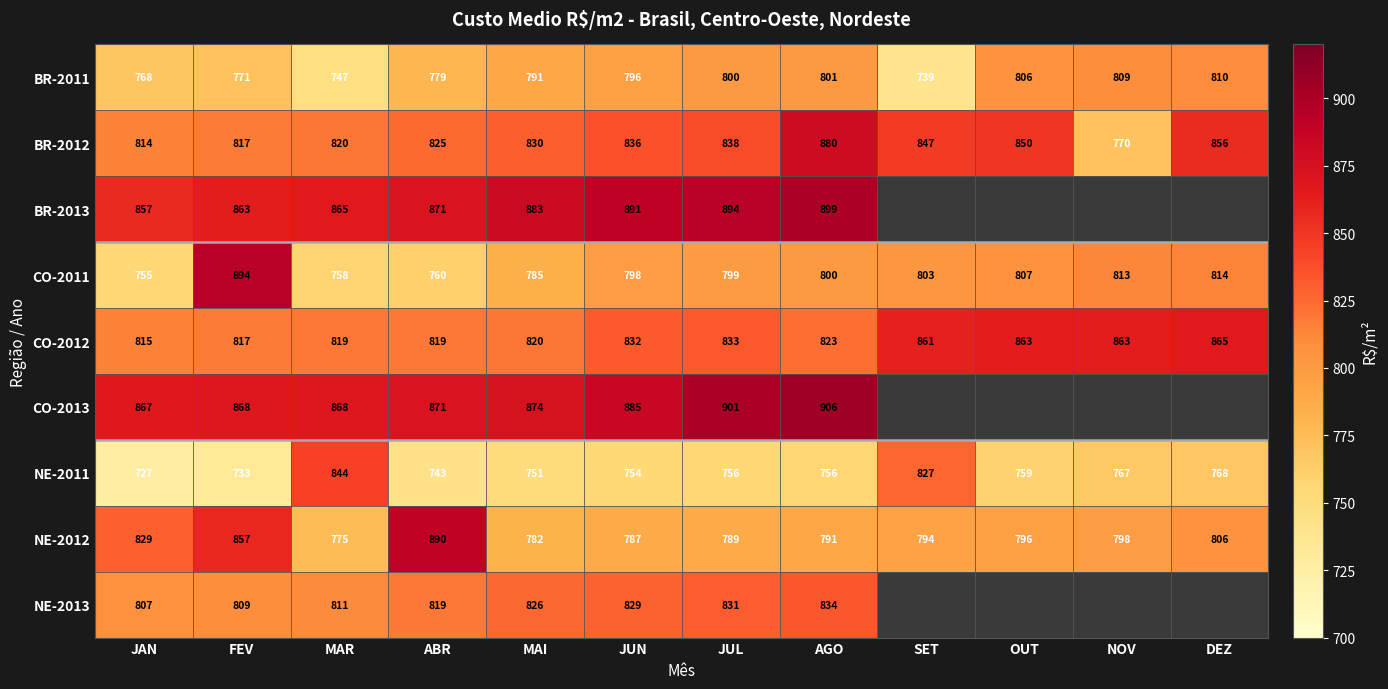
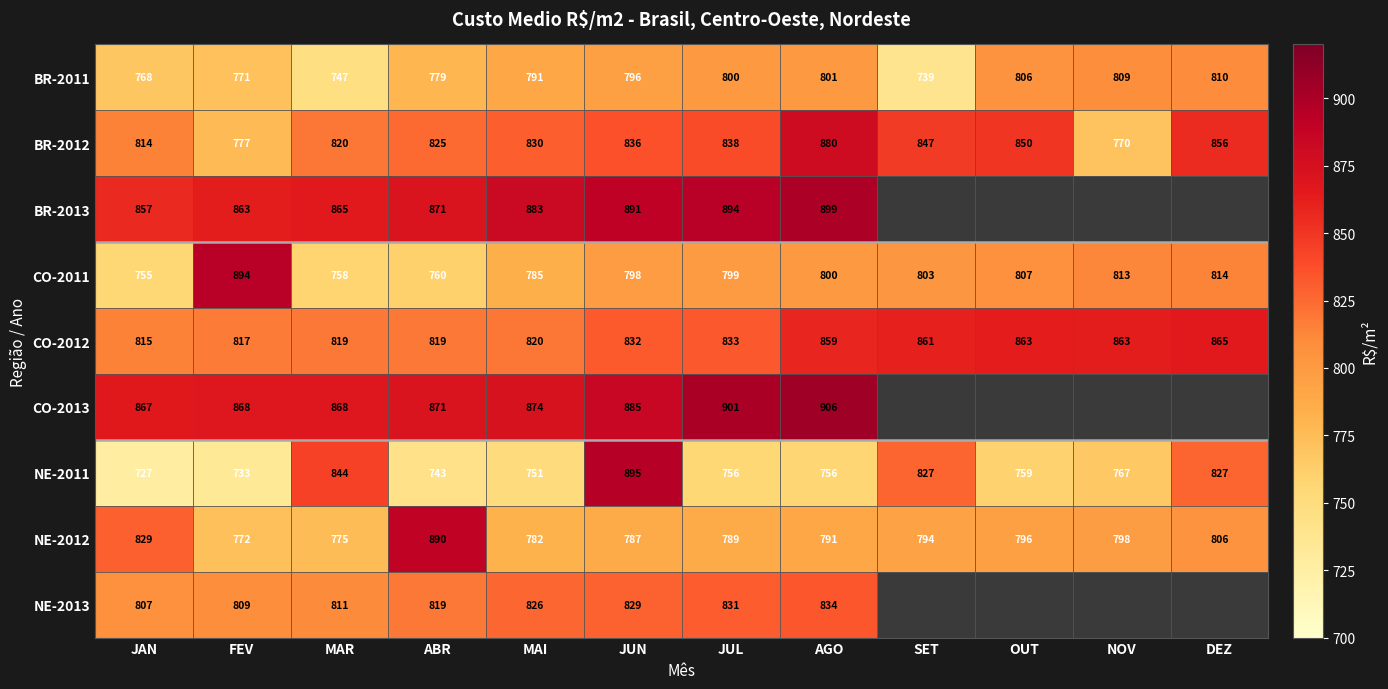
  {
    "BR-2011": {
      "JAN": 768,
      "FEV": 771,
      "MAR": 747,
      "ABR": 779,
      "MAI": 791,
      "JUN": 796,
      "JUL": 800,
      "AGO": 801,
      "SET": 739,
      "OUT": 806,
      "NOV": 809,
      "DEZ": 810
    },
    "BR-2012": {
      "JAN": 814,
-     "FEV": 817,
+     "FEV": 777,
      "MAR": 820,
      "ABR": 825,
      "MAI": 830,
      "JUN": 836,
      "JUL": 838,
      "AGO": 880,
      "SET": 847,
      "OUT": 850,
      "NOV": 770,
      "DEZ": 856
    },
    "BR-2013": {
      "JAN": 857,
      "FEV": 863,
      "MAR": 865,
      "ABR": 871,
      "MAI": 883,
      "JUN": 891,
      "JUL": 894,
      "AGO": 899
    },
    "CO-2011": {
      "JAN": 755,
      "FEV": 894,
      "MAR": 758,
      "ABR": 760,
      "MAI": 785,
      "JUN": 798,
      "JUL": 799,
      "AGO": 800,
      "SET": 803,
      "OUT": 807,
      "NOV": 813,
      "DEZ": 814
    },
    "CO-2012": {
      "JAN": 815,
      "FEV": 817,
      "MAR": 819,
      "ABR": 819,
      "MAI": 820,
      "JUN": 832,
      "JUL": 833,
-     "AGO": 823,
+     "AGO": 859,
      "SET": 861,
      "OUT": 863,
      "NOV": 863,
      "DEZ": 865
    },
    "CO-2013": {
      "JAN": 867,
      "FEV": 868,
      "MAR": 868,
      "ABR": 871,
      "MAI": 874,
      "JUN": 885,
      "JUL": 901,
      "AGO": 906
    },
    "NE-2011": {
      "JAN": 727,
      "FEV": 733,
      "MAR": 844,
      "ABR": 743,
      "MAI": 751,
-     "JUN": 754,
+     "JUN": 895,
      "JUL": 756,
      "AGO": 756,
      "SET": 827,
      "OUT": 759,
      "NOV": 767,
-     "DEZ": 768
+     "DEZ": 827
    },
    "NE-2012": {
      "JAN": 829,
-     "FEV": 857,
+     "FEV": 772,
      "MAR": 775,
      "ABR": 890,
      "MAI": 782,
      "JUN": 787,
      "JUL": 789,
      "AGO": 791,
      "SET": 794,
      "OUT": 796,
      "NOV": 798,
      "DEZ": 806
    },
    "NE-2013": {
      "JAN": 807,
      "FEV": 809,
      "MAR": 811,
      "ABR": 819,
      "MAI": 826,
      "JUN": 829,
      "JUL": 831,
      "AGO": 834
    }
  }
